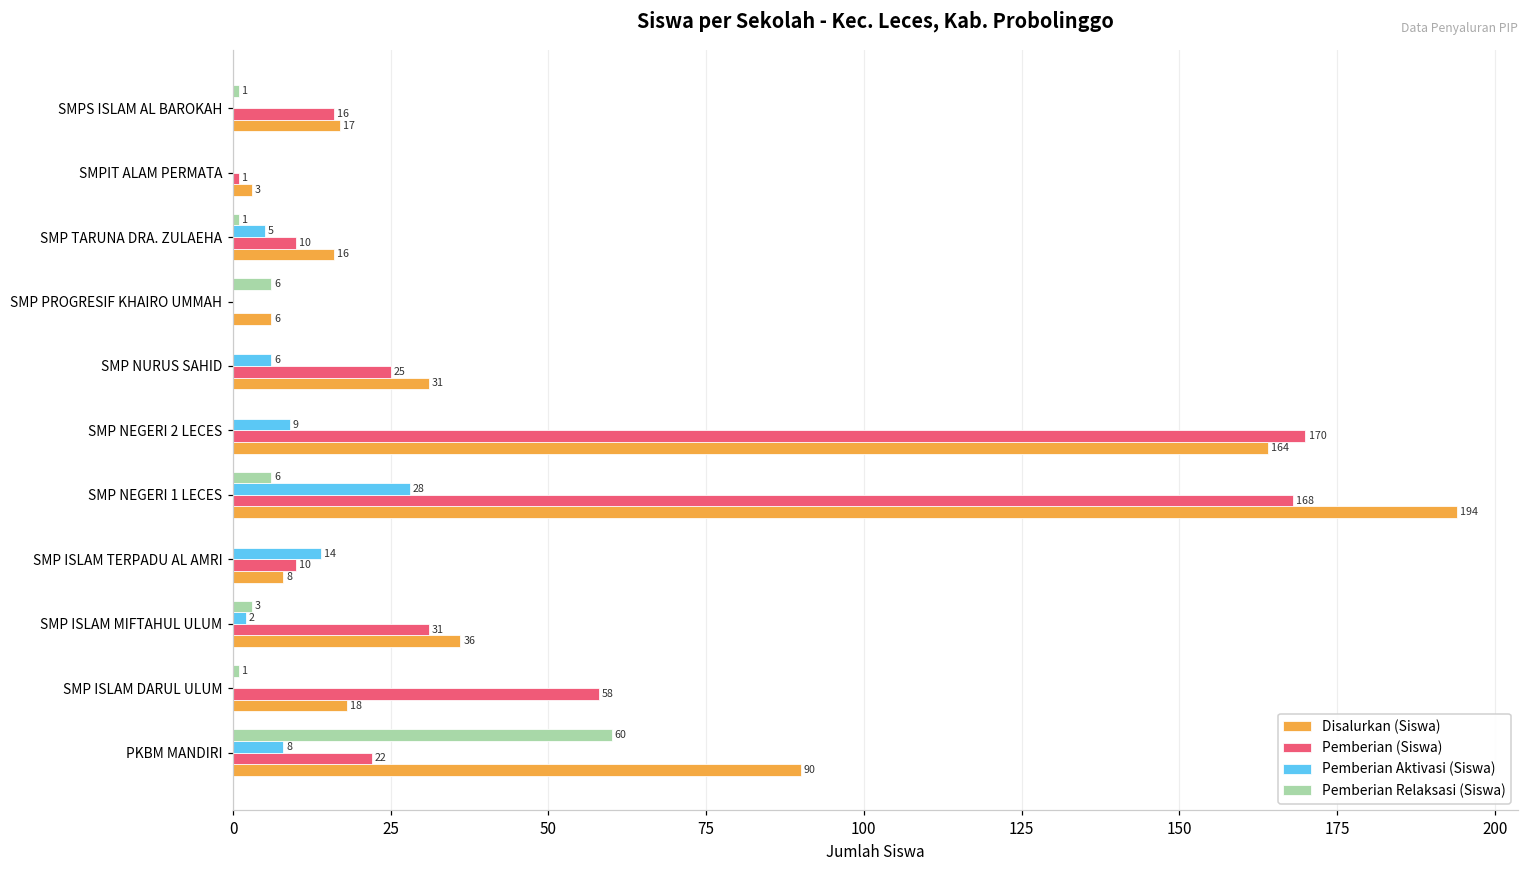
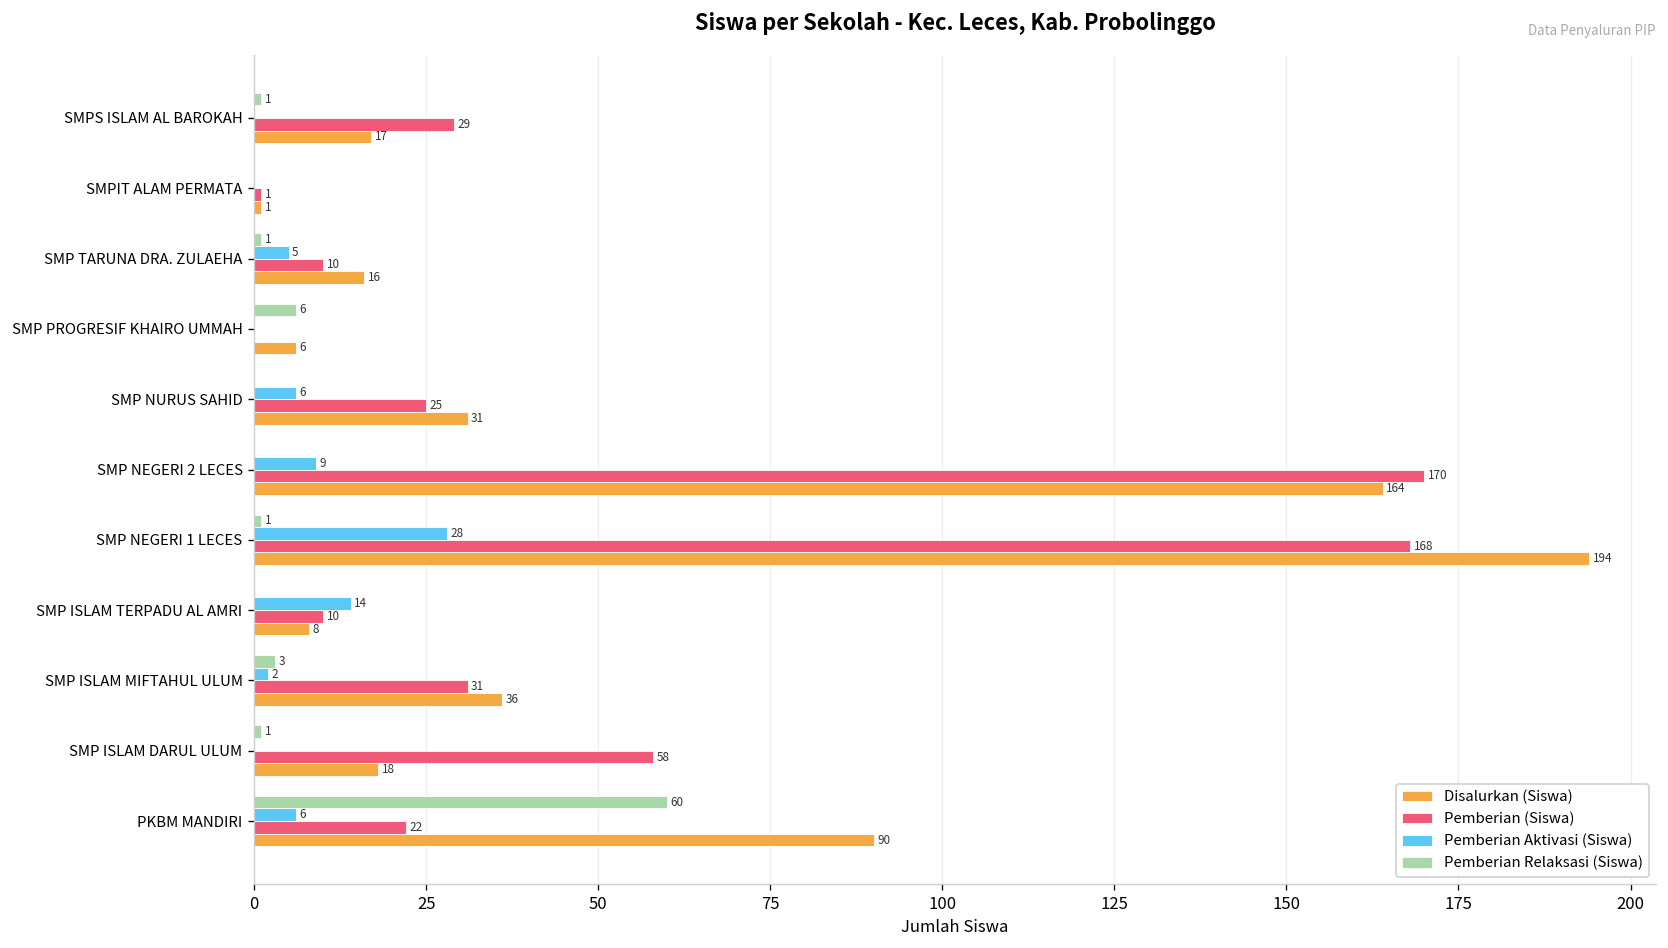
  {
    "Disalurkan (Siswa)": {
      "SMPS ISLAM AL BAROKAH": 17,
-     "SMPIT ALAM PERMATA": 3,
+     "SMPIT ALAM PERMATA": 1,
      "SMP TARUNA DRA. ZULAEHA": 16,
      "SMP PROGRESIF KHAIRO UMMAH": 6,
      "SMP NURUS SAHID": 31,
      "SMP NEGERI 2 LECES": 164,
      "SMP NEGERI 1 LECES": 194,
      "SMP ISLAM TERPADU AL AMRI": 8,
      "SMP ISLAM MIFTAHUL ULUM": 36,
      "SMP ISLAM DARUL ULUM": 18,
      "PKBM MANDIRI": 90
    },
    "Pemberian (Siswa)": {
-     "SMPS ISLAM AL BAROKAH": 16,
+     "SMPS ISLAM AL BAROKAH": 29,
      "SMPIT ALAM PERMATA": 1,
      "SMP TARUNA DRA. ZULAEHA": 10,
      "SMP NURUS SAHID": 25,
      "SMP NEGERI 2 LECES": 170,
      "SMP NEGERI 1 LECES": 168,
      "SMP ISLAM TERPADU AL AMRI": 10,
      "SMP ISLAM MIFTAHUL ULUM": 31,
      "SMP ISLAM DARUL ULUM": 58,
      "PKBM MANDIRI": 22
    },
    "Pemberian Aktivasi (Siswa)": {
      "SMP TARUNA DRA. ZULAEHA": 5,
      "SMP NURUS SAHID": 6,
      "SMP NEGERI 2 LECES": 9,
      "SMP NEGERI 1 LECES": 28,
      "SMP ISLAM TERPADU AL AMRI": 14,
      "SMP ISLAM MIFTAHUL ULUM": 2,
-     "PKBM MANDIRI": 8
+     "PKBM MANDIRI": 6
    },
    "Pemberian Relaksasi (Siswa)": {
      "SMPS ISLAM AL BAROKAH": 1,
      "SMP TARUNA DRA. ZULAEHA": 1,
      "SMP PROGRESIF KHAIRO UMMAH": 6,
-     "SMP NEGERI 1 LECES": 6,
+     "SMP NEGERI 1 LECES": 1,
      "SMP ISLAM MIFTAHUL ULUM": 3,
      "SMP ISLAM DARUL ULUM": 1,
      "PKBM MANDIRI": 60
    }
  }
